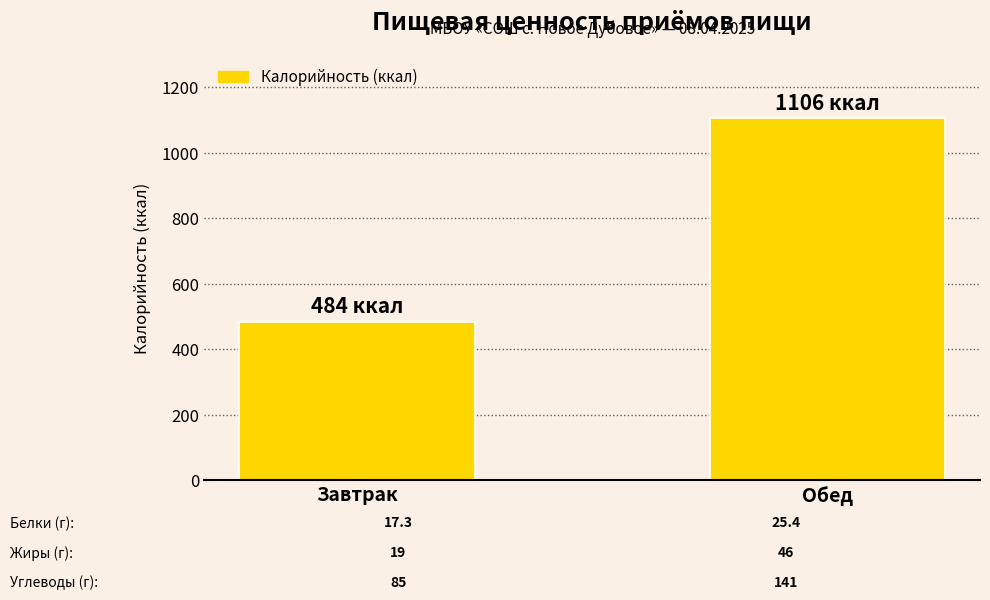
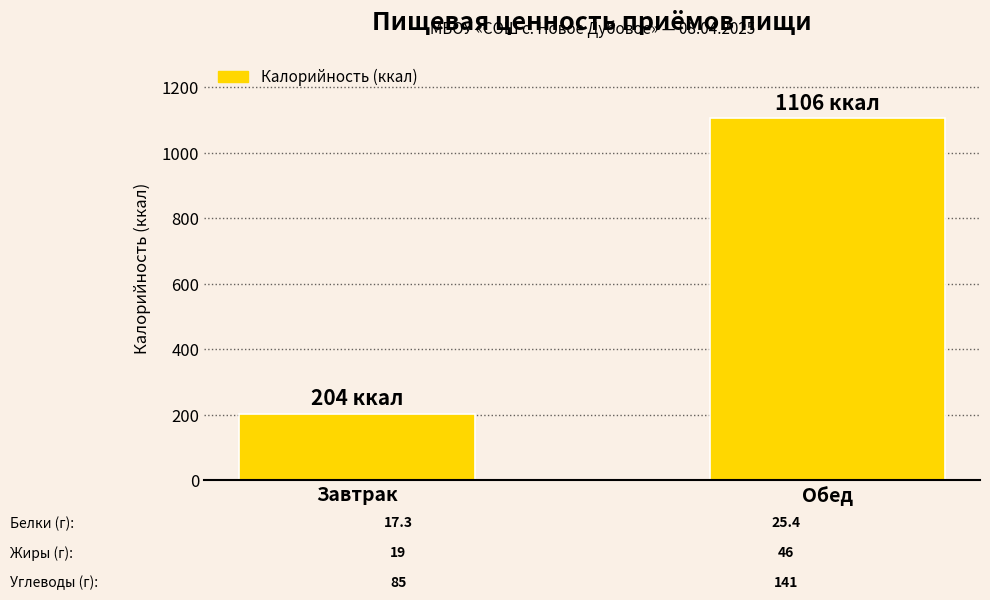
  {
-   "Завтрак": 484,
+   "Завтрак": 204,
    "Обед": 1106
  }
